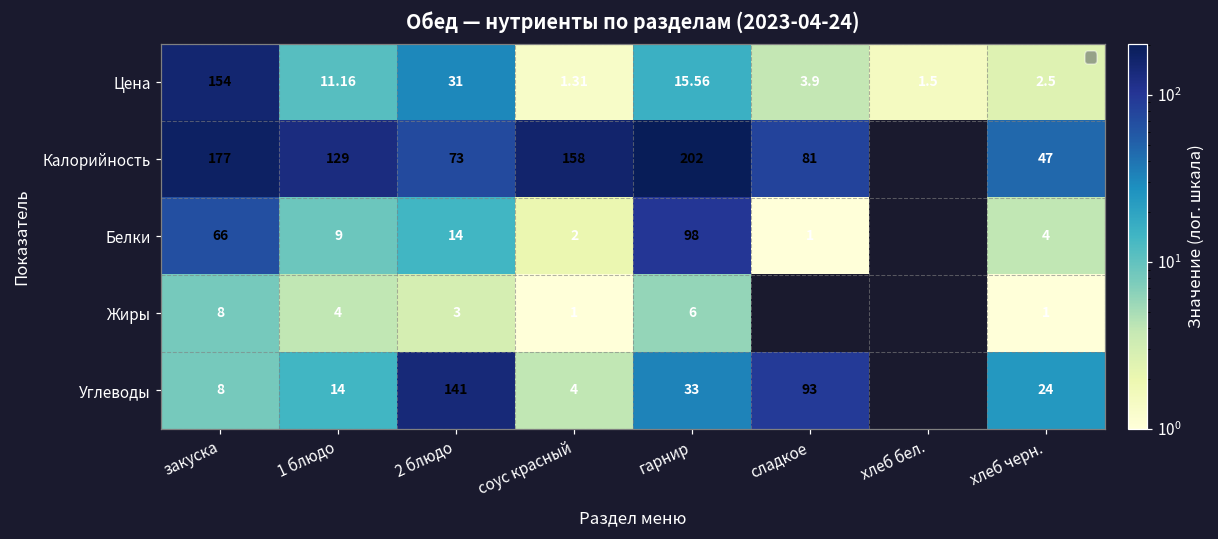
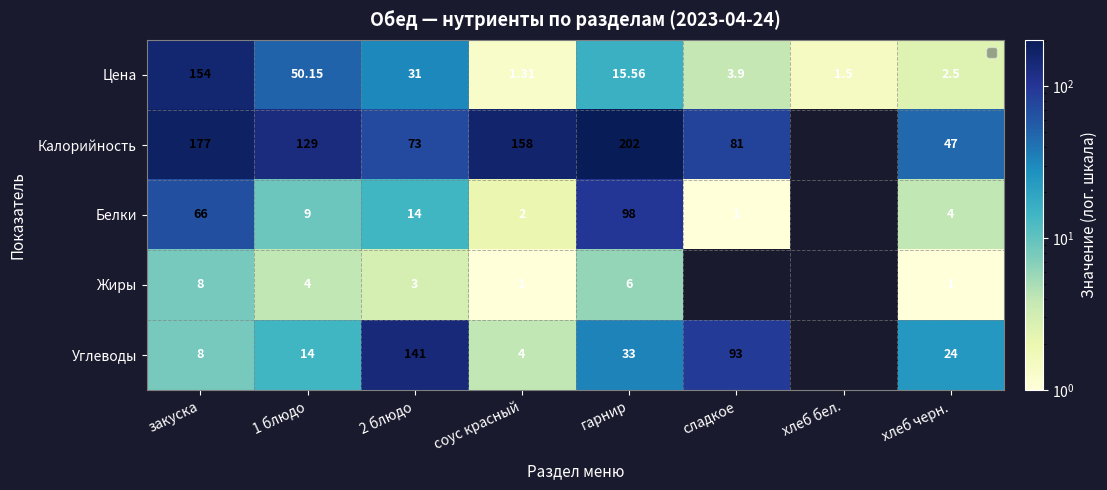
  {
    "Цена": {
      "закуска": 154,
-     "1 блюдо": 11.16,
+     "1 блюдо": 50.15,
      "2 блюдо": 31,
      "соус красный": 1.31,
      "гарнир": 15.56,
      "сладкое": 3.9,
      "хлеб бел.": 1.5,
      "хлеб черн.": 2.5
    },
    "Калорийность": {
      "закуска": 177,
      "1 блюдо": 129,
      "2 блюдо": 73,
      "соус красный": 158,
      "гарнир": 202,
      "сладкое": 81,
      "хлеб черн.": 47
    },
    "Белки": {
      "закуска": 66,
      "1 блюдо": 9,
      "2 блюдо": 14,
      "соус красный": 2,
      "гарнир": 98,
      "хлеб черн.": 4
    },
    "Жиры": {
      "закуска": 8,
      "1 блюдо": 4,
      "2 блюдо": 3,
      "гарнир": 6
    },
    "Углеводы": {
      "закуска": 8,
      "1 блюдо": 14,
      "2 блюдо": 141,
      "соус красный": 4,
      "гарнир": 33,
      "сладкое": 93,
      "хлеб черн.": 24
    }
  }
